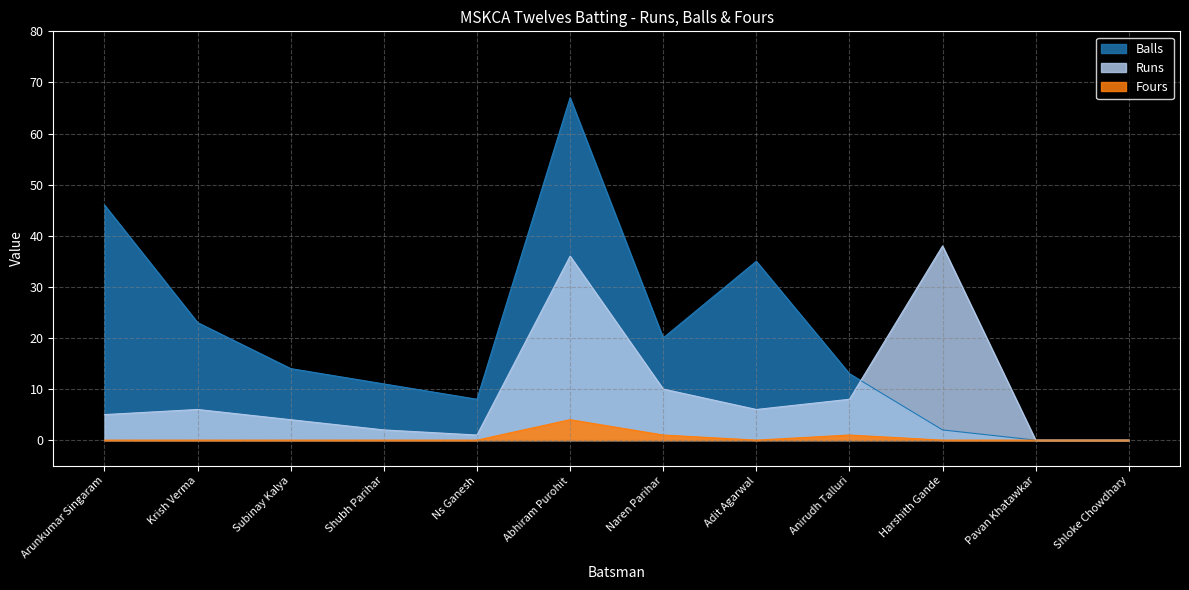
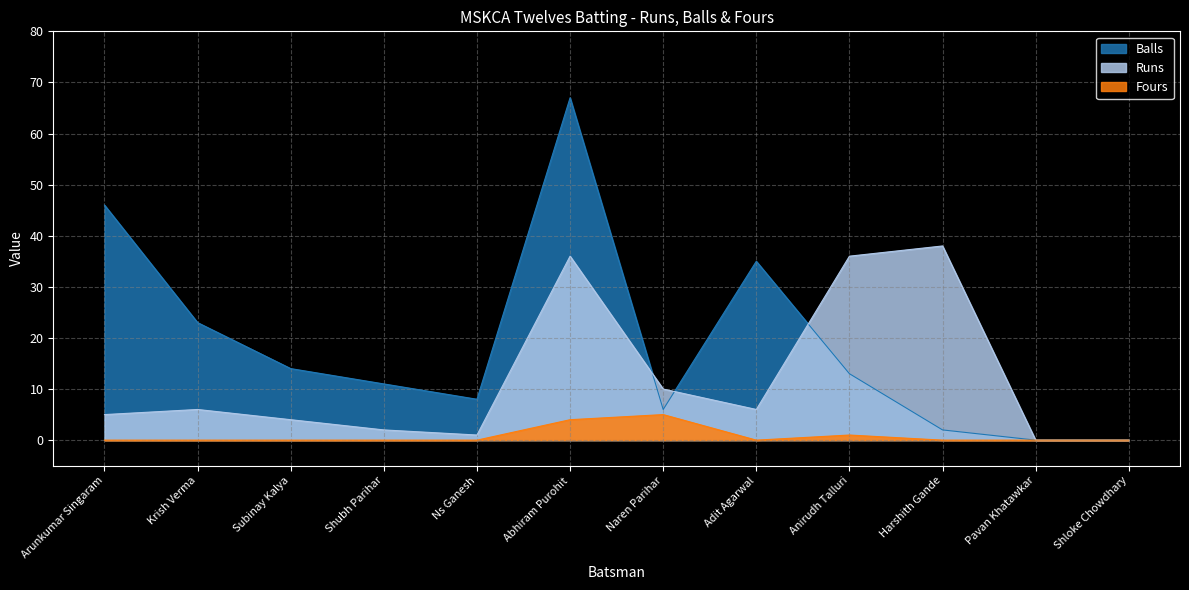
  {
    "Balls": {
      "Arunkumar Singaram": 46,
      "Krish Verma": 23,
      "Subinay Kalya": 14,
      "Shubh Parihar": 11,
      "Ns Ganesh": 8,
      "Abhiram Purohit": 67,
-     "Naren Parihar": 20,
+     "Naren Parihar": 6,
      "Adit Agarwal": 35,
      "Anirudh Talluri": 13,
      "Harshith Gande": 2
    },
    "Runs": {
      "Arunkumar Singaram": 5,
      "Krish Verma": 6,
      "Subinay Kalya": 4,
      "Shubh Parihar": 2,
      "Ns Ganesh": 1,
      "Abhiram Purohit": 36,
      "Naren Parihar": 10,
      "Adit Agarwal": 6,
-     "Anirudh Talluri": 8,
+     "Anirudh Talluri": 36,
      "Harshith Gande": 38
    },
    "Fours": {
      "Arunkumar Singaram": 0,
      "Krish Verma": 0,
      "Subinay Kalya": 0,
      "Shubh Parihar": 0,
      "Ns Ganesh": 0,
      "Abhiram Purohit": 4,
-     "Naren Parihar": 1,
+     "Naren Parihar": 5,
      "Adit Agarwal": 0,
      "Anirudh Talluri": 1,
      "Harshith Gande": 0
    }
  }
